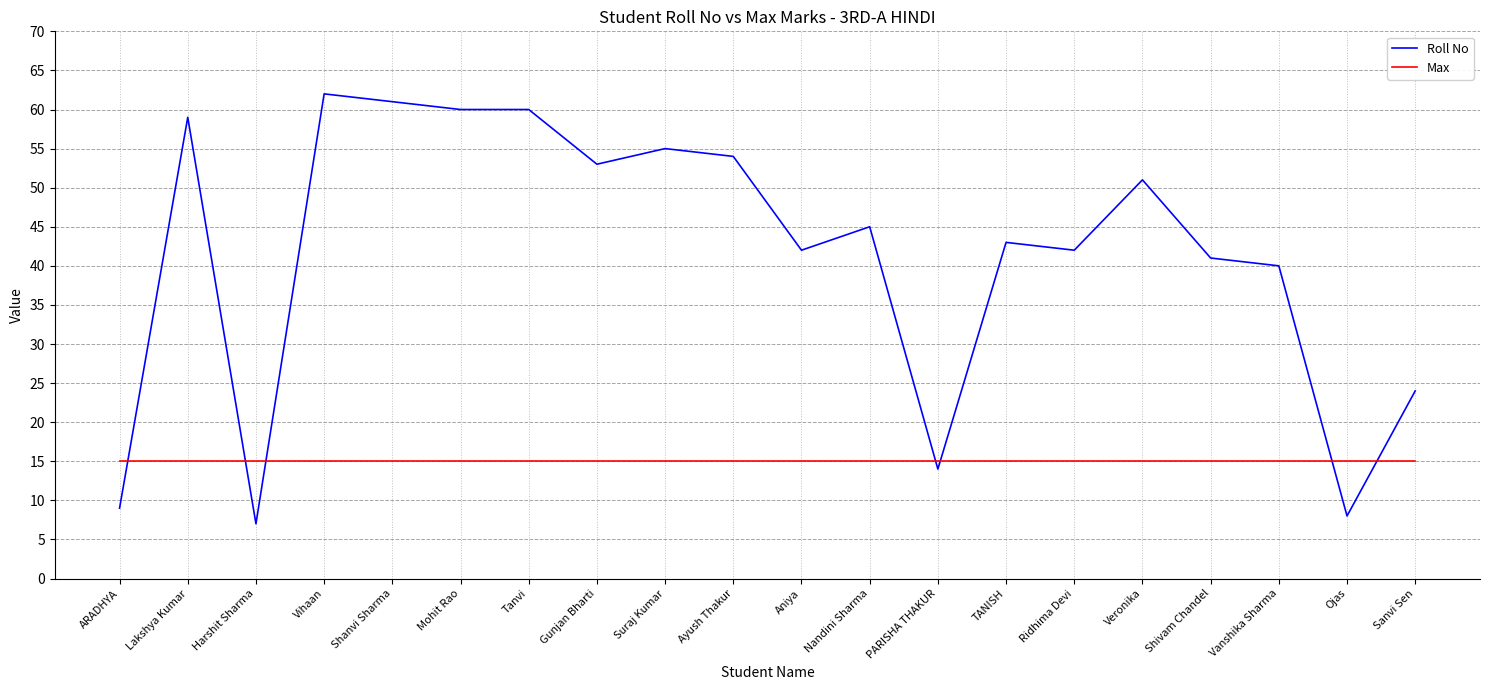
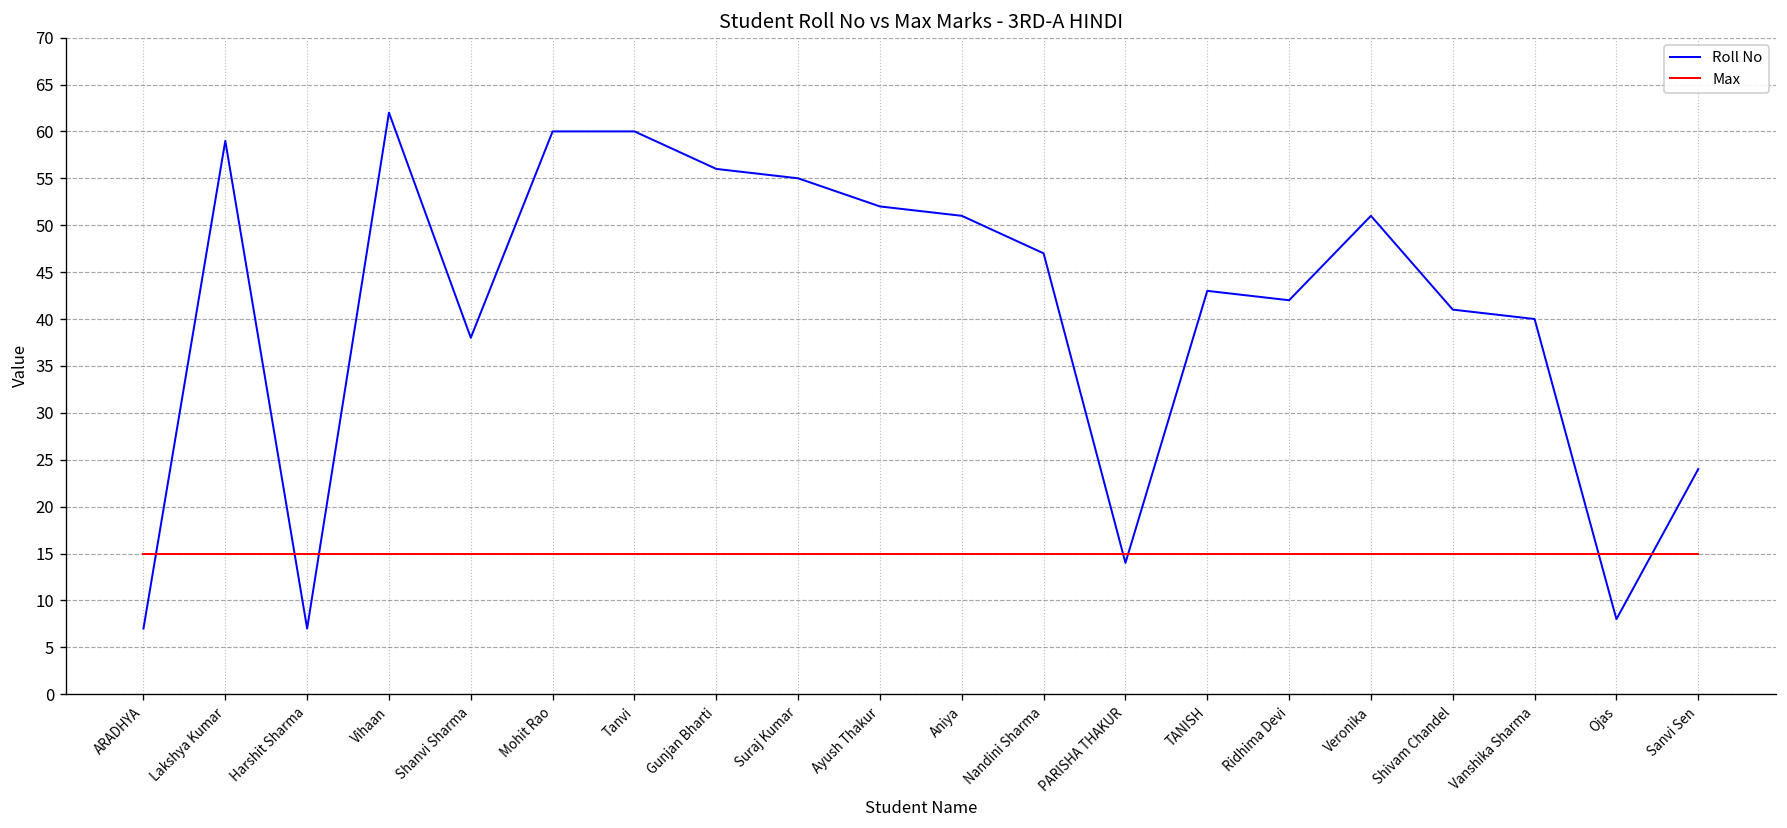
  {
    "Roll No": {
-     "ARADHYA": 9,
+     "ARADHYA": 7,
      "Lakshya Kumar": 59,
      "Harshit Sharma": 7,
      "Vihaan": 62,
-     "Shanvi Sharma": 61,
+     "Shanvi Sharma": 38,
      "Mohit Rao": 60,
      "Tanvi": 60,
-     "Gunjan Bharti": 53,
+     "Gunjan Bharti": 56,
      "Suraj Kumar": 55,
-     "Ayush Thakur": 54,
-     "Aniya": 42,
-     "Nandini Sharma": 45,
+     "Ayush Thakur": 52,
+     "Aniya": 51,
+     "Nandini Sharma": 47,
      "PARISHA THAKUR": 14,
      "TANISH": 43,
      "Ridhima Devi": 42,
      "Veronika": 51,
      "Shivam Chandel": 41,
      "Vanshika Sharma": 40,
      "Ojas": 8,
      "Sanvi Sen": 24
    },
    "Max": {
      "ARADHYA": 15,
      "Lakshya Kumar": 15,
      "Harshit Sharma": 15,
      "Vihaan": 15,
      "Shanvi Sharma": 15,
      "Mohit Rao": 15,
      "Tanvi": 15,
      "Gunjan Bharti": 15,
      "Suraj Kumar": 15,
      "Ayush Thakur": 15,
      "Aniya": 15,
      "Nandini Sharma": 15,
      "PARISHA THAKUR": 15,
      "TANISH": 15,
      "Ridhima Devi": 15,
      "Veronika": 15,
      "Shivam Chandel": 15,
      "Vanshika Sharma": 15,
      "Ojas": 15,
      "Sanvi Sen": 15
    }
  }
